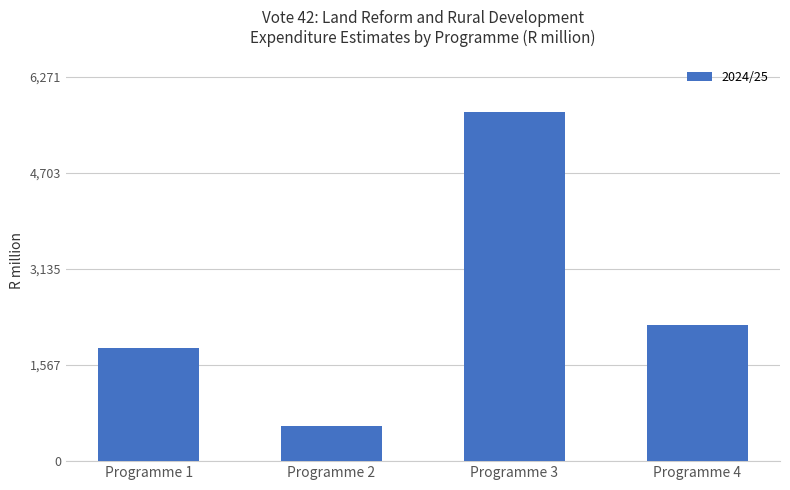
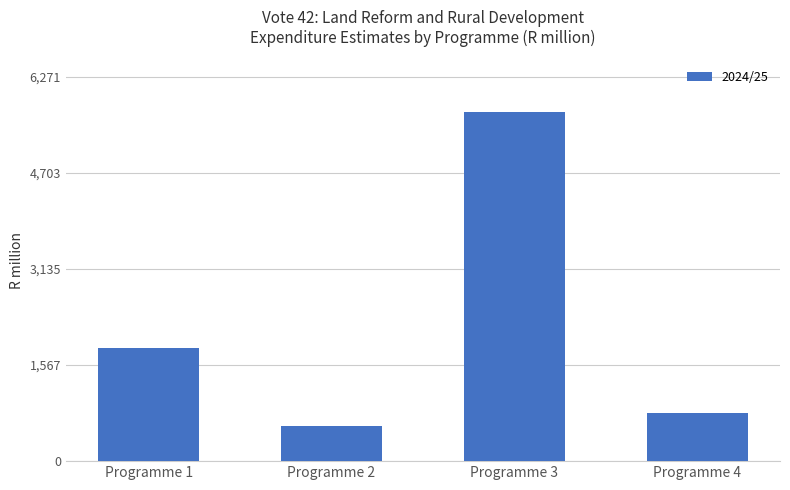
  {
    "Programme 1": "1,900",
    "Programme 2": "600",
    "Programme 3": "5,700",
-   "Programme 4": "2,200"
+   "Programme 4": "800"
  }
